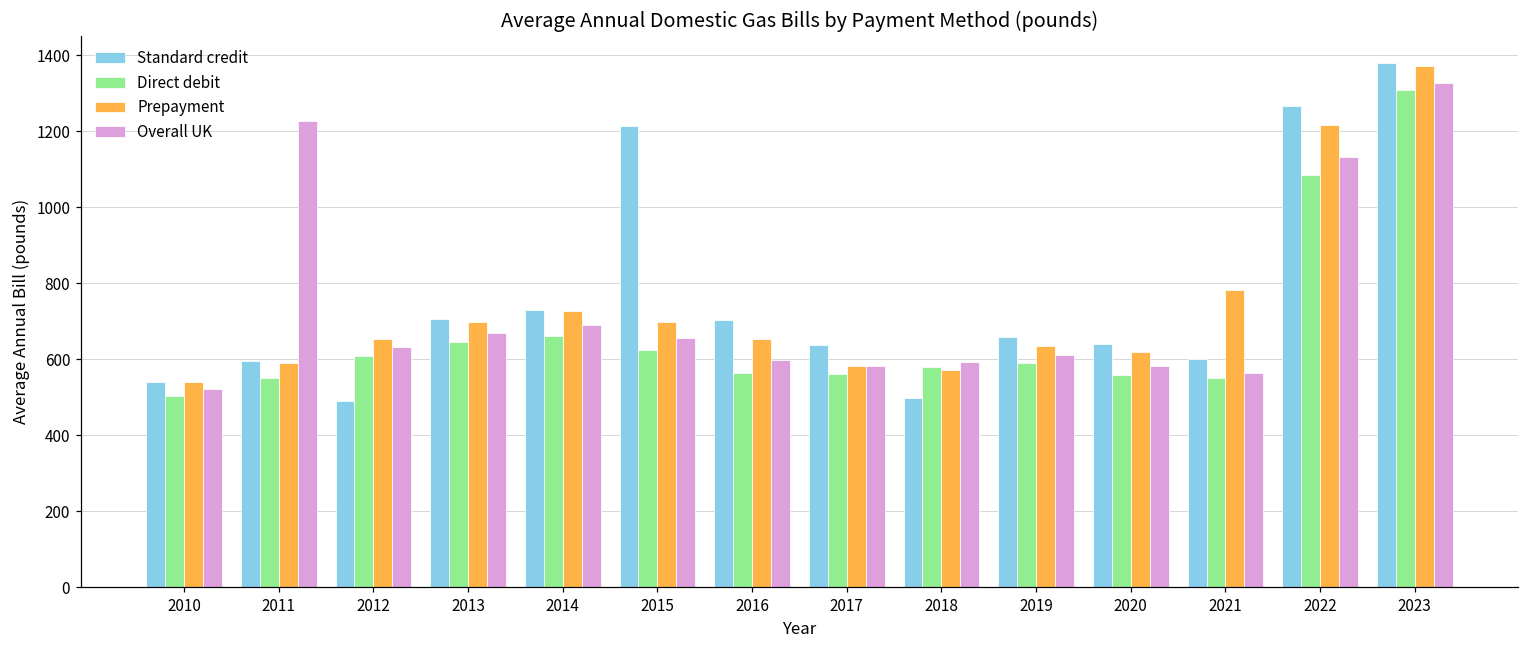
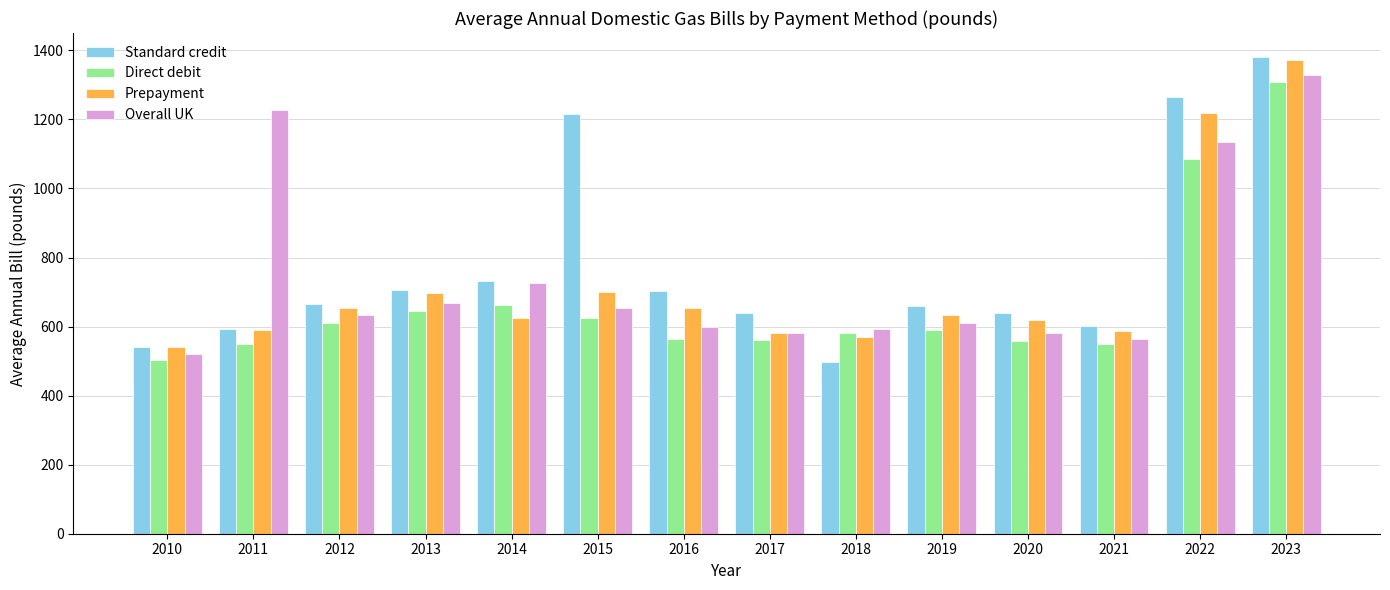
  {
    "Standard credit": {
      "2010": 540,
      "2011": 590,
-     "2012": 490,
+     "2012": 660,
      "2013": 700,
      "2014": 730,
      "2015": 1210,
      "2016": 700,
      "2017": 640,
      "2018": 500,
      "2019": 660,
      "2020": 640,
      "2021": 600,
      "2022": 1270,
      "2023": 1380
    },
    "Direct debit": {
      "2010": 500,
      "2011": 550,
      "2012": 610,
      "2013": 640,
      "2014": 660,
      "2015": 620,
      "2016": 560,
      "2017": 560,
      "2018": 580,
      "2019": 590,
      "2020": 560,
      "2021": 550,
      "2022": 1090,
      "2023": 1310
    },
    "Prepayment": {
      "2010": 540,
      "2011": 590,
      "2012": 650,
      "2013": 700,
-     "2014": 730,
+     "2014": 630,
      "2015": 700,
      "2016": 650,
      "2017": 580,
      "2018": 570,
      "2019": 630,
      "2020": 620,
-     "2021": 780,
+     "2021": 590,
      "2022": 1220,
      "2023": 1370
    },
    "Overall UK": {
      "2010": 520,
      "2011": 1230,
      "2012": 630,
      "2013": 670,
-     "2014": 690,
+     "2014": 730,
      "2015": 660,
      "2016": 600,
      "2017": 580,
      "2018": 590,
      "2019": 610,
      "2020": 580,
      "2021": 560,
      "2022": 1130,
      "2023": 1330
    }
  }
